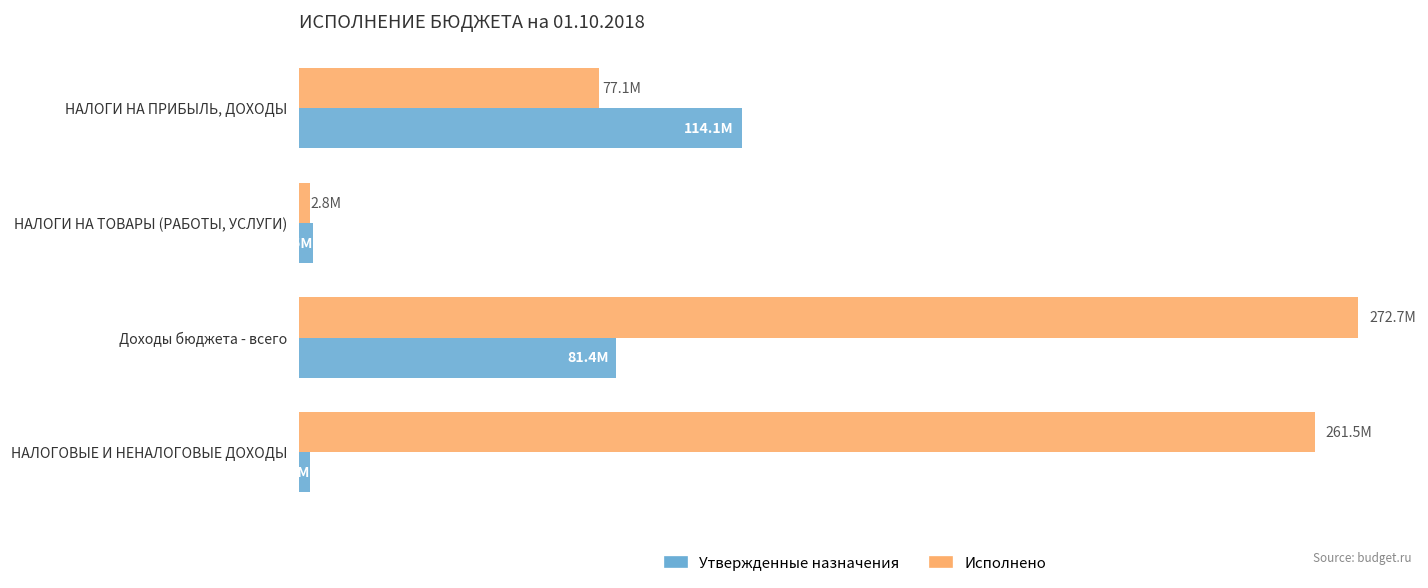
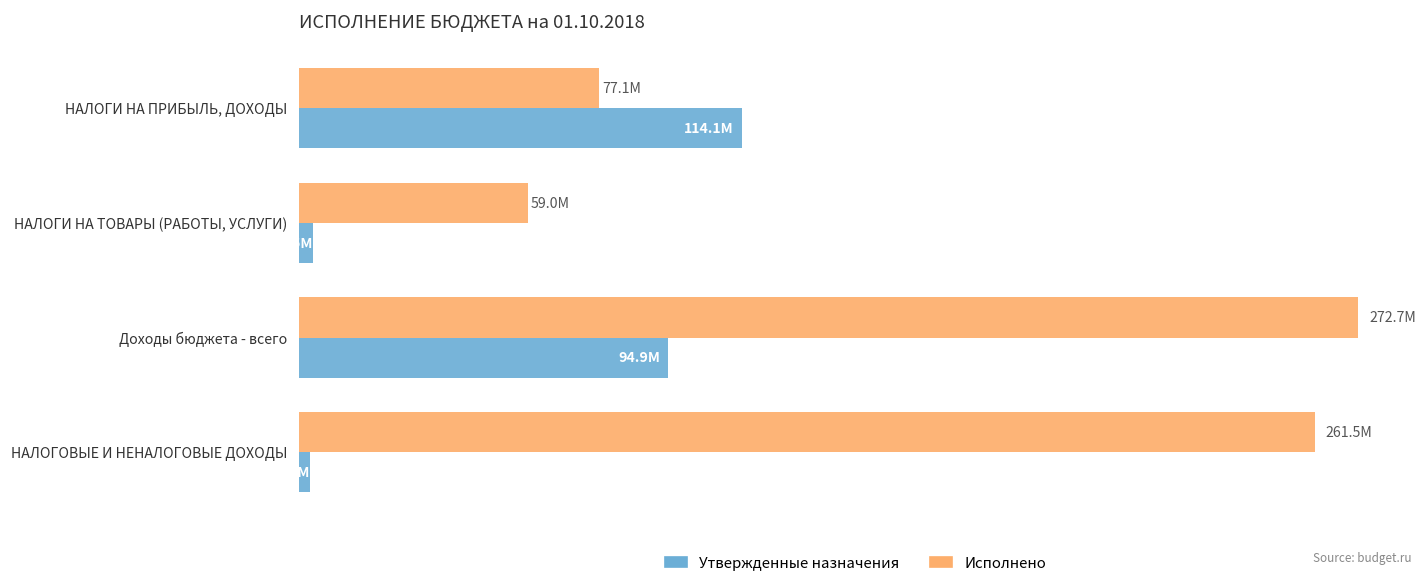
  {
    "Утвержденные назначения": {
      "НАЛОГИ НА ПРИБЫЛЬ, ДОХОДЫ": "114.1M",
-     "Доходы бюджета - всего": "81.4M"
+     "Доходы бюджета - всего": "94.9M"
    },
    "Исполнено": {
      "НАЛОГИ НА ПРИБЫЛЬ, ДОХОДЫ": "77.1M",
-     "НАЛОГИ НА ТОВАРЫ (РАБОТЫ, УСЛУГИ)": "2.8M",
+     "НАЛОГИ НА ТОВАРЫ (РАБОТЫ, УСЛУГИ)": "59.0M",
      "Доходы бюджета - всего": "272.7M",
      "НАЛОГОВЫЕ И НЕНАЛОГОВЫЕ ДОХОДЫ": "261.5M"
    }
  }
